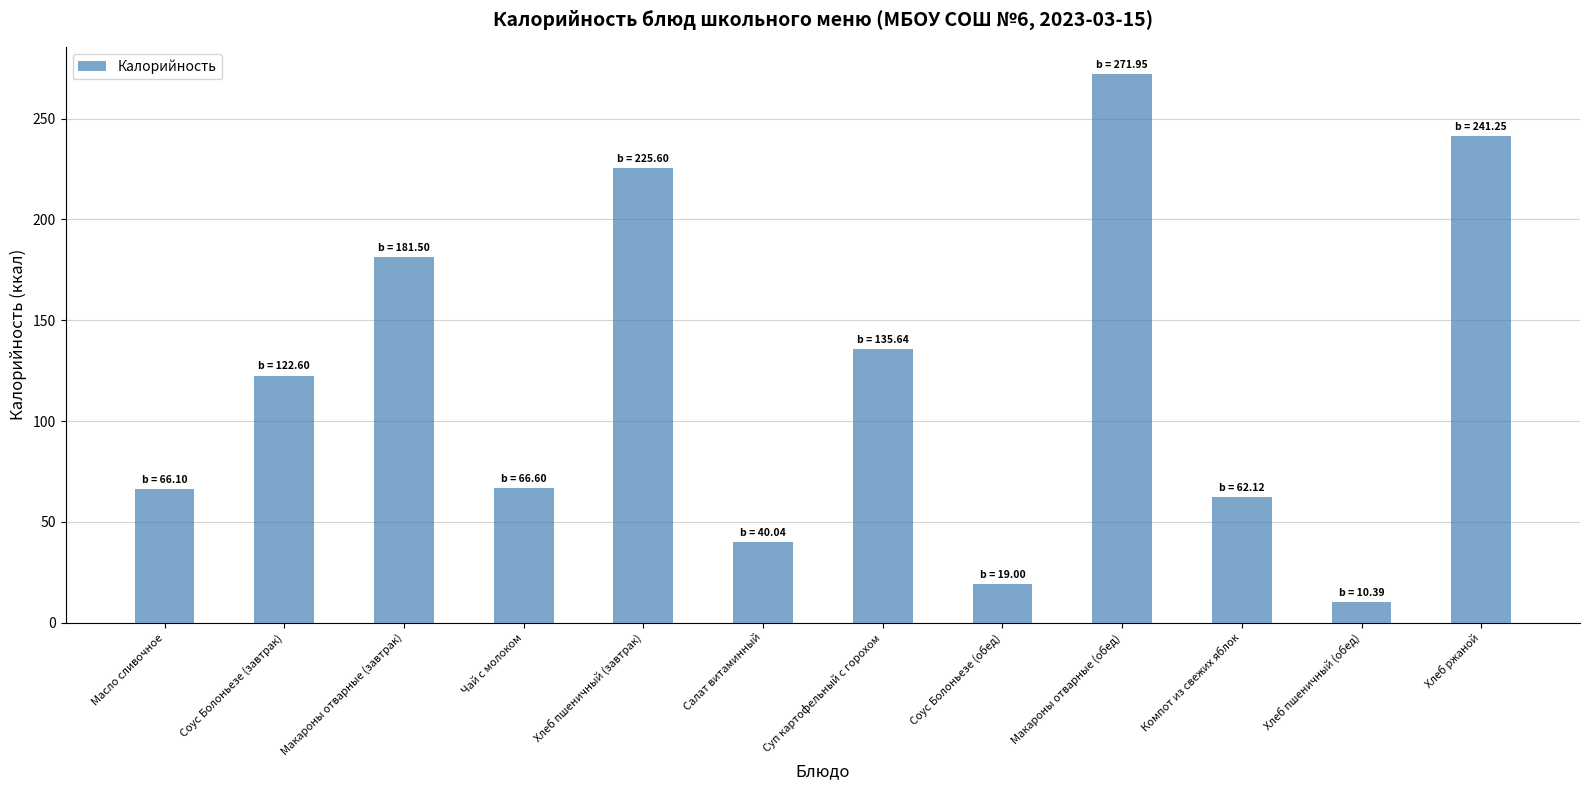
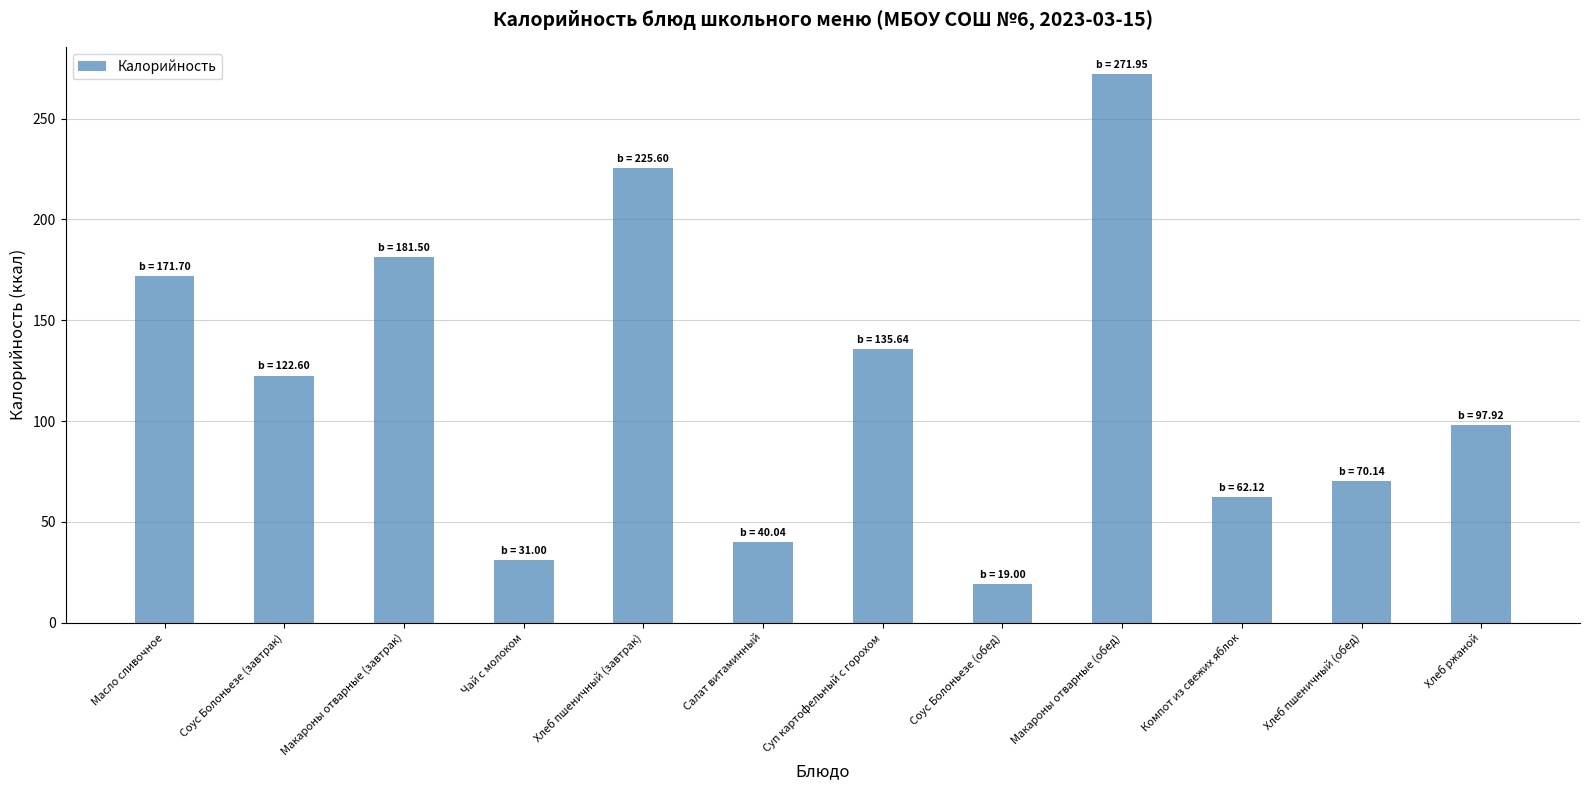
  {
-   "Масло сливочное": 66.10,
+   "Масло сливочное": 171.70,
    "Соус Болоньезе (завтрак)": 122.60,
    "Макароны отварные (завтрак)": 181.50,
-   "Чай с молоком": 66.60,
+   "Чай с молоком": 31.00,
    "Хлеб пшеничный (завтрак)": 225.60,
    "Салат витаминный": 40.04,
    "Суп картофельный с горохом": 135.64,
    "Соус Болоньезе (обед)": 19.00,
    "Макароны отварные (обед)": 271.95,
    "Компот из свежих яблок": 62.12,
-   "Хлеб пшеничный (обед)": 10.39,
-   "Хлеб ржаной": 241.25
+   "Хлеб пшеничный (обед)": 70.14,
+   "Хлеб ржаной": 97.92
  }
